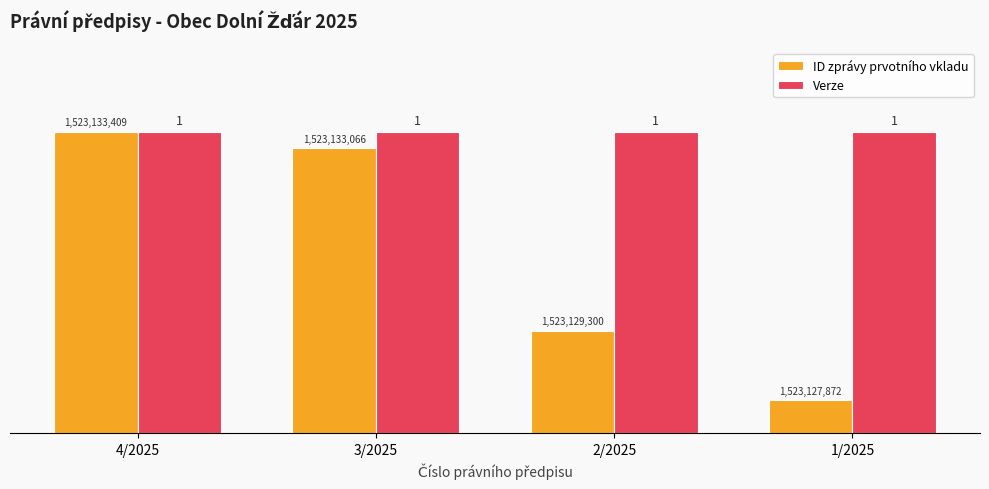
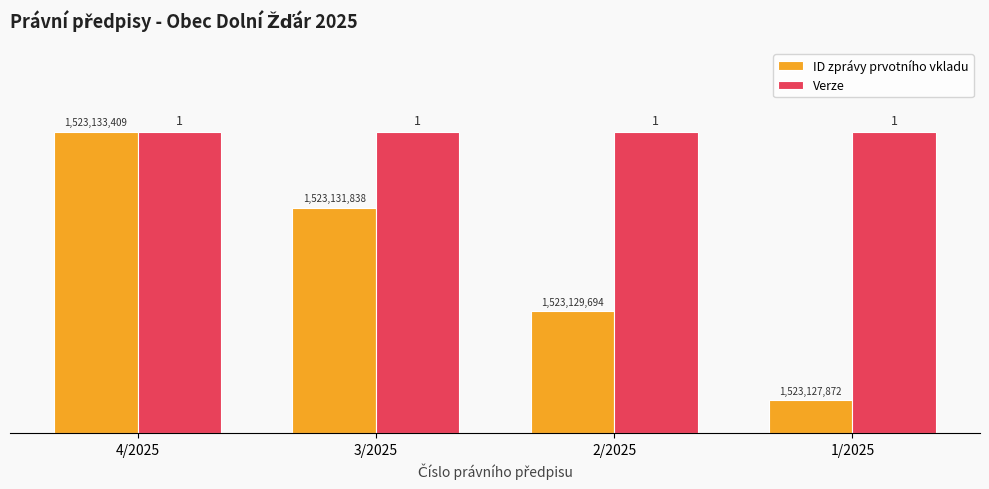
  {
    "ID zprávy prvotního vkladu": {
-     "3/2025": "1,523,133,066",
-     "2/2025": "1,523,129,300"
+     "3/2025": "1,523,131,838",
+     "2/2025": "1,523,129,694"
    }
  }
